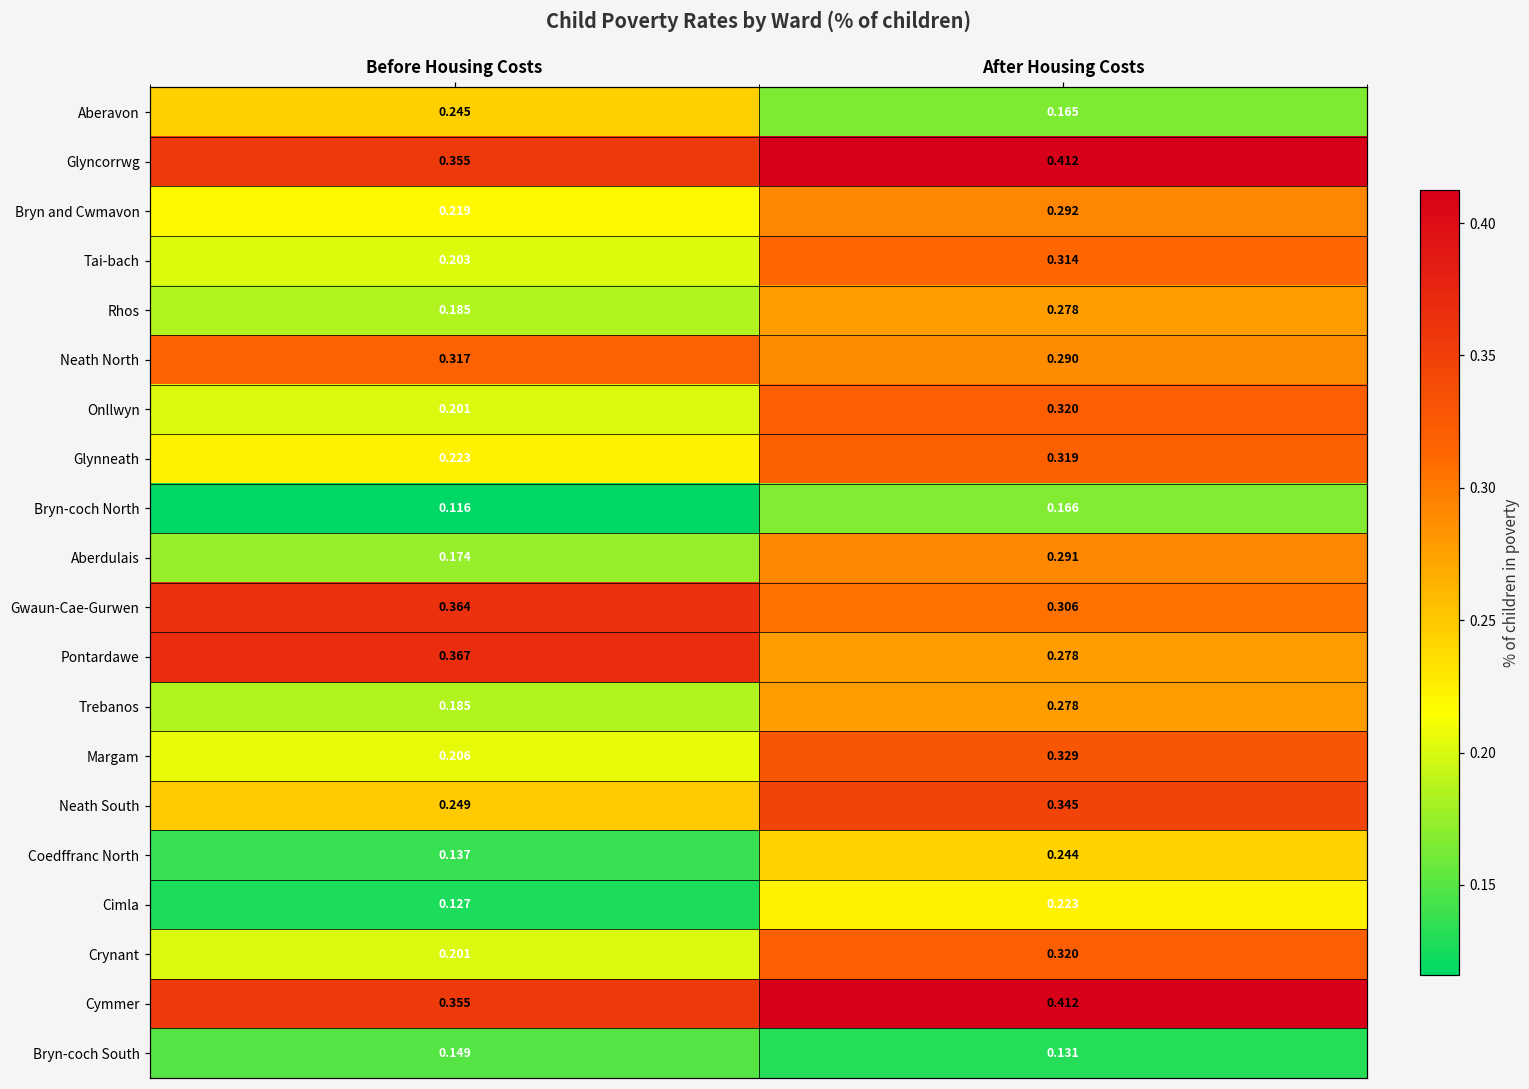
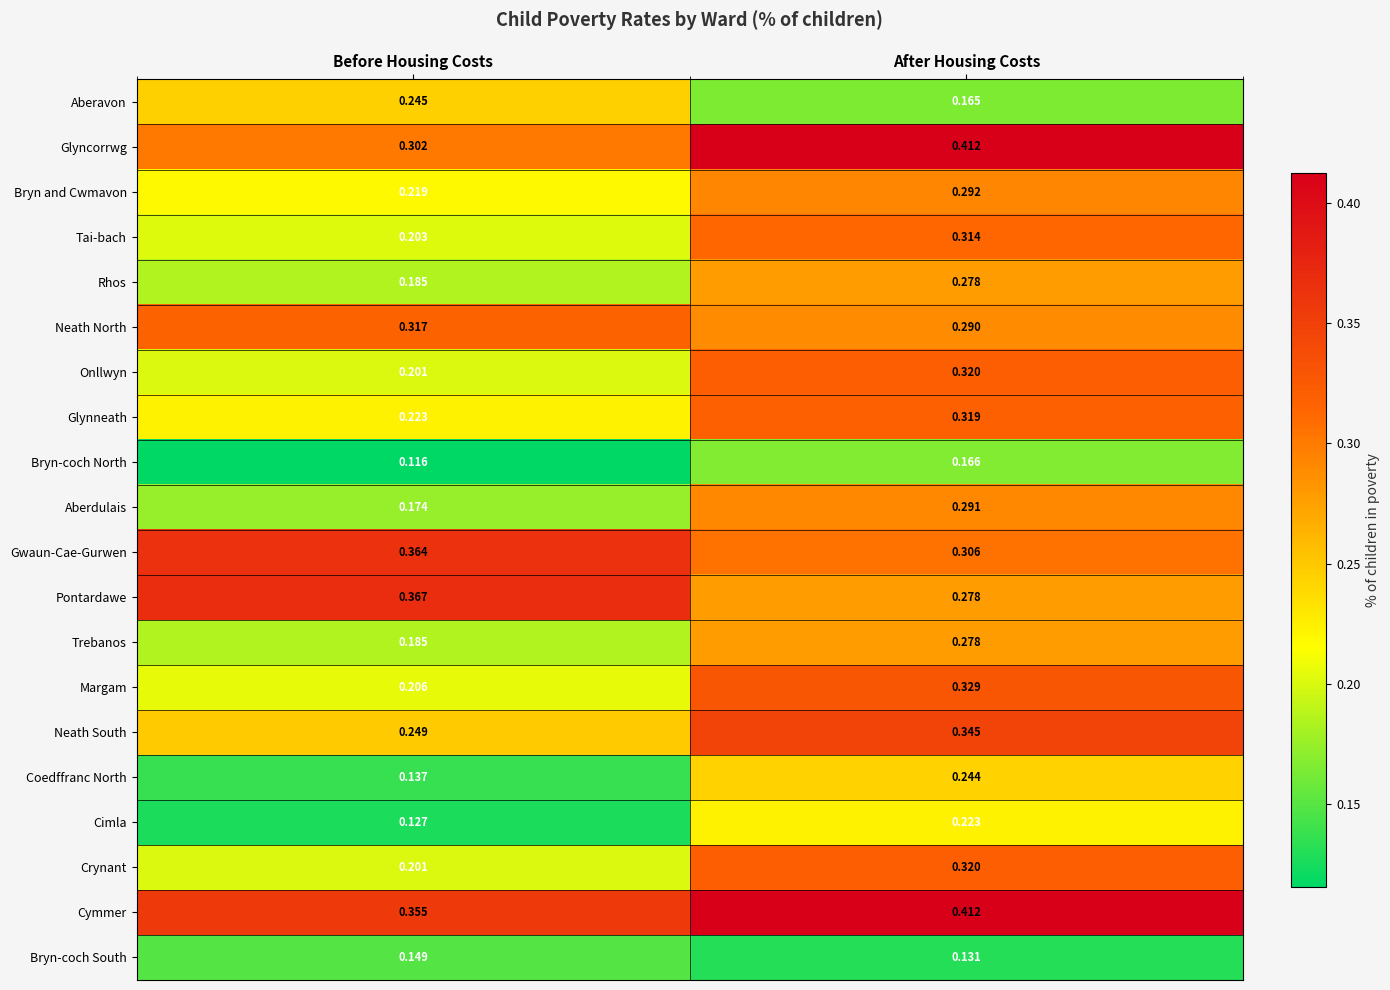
  {
    "Aberavon": {
      "Before Housing Costs": 0.245,
      "After Housing Costs": 0.165
    },
    "Glyncorrwg": {
-     "Before Housing Costs": 0.355,
+     "Before Housing Costs": 0.302,
      "After Housing Costs": 0.412
    },
    "Bryn and Cwmavon": {
      "Before Housing Costs": 0.219,
      "After Housing Costs": 0.292
    },
    "Tai-bach": {
      "Before Housing Costs": 0.203,
      "After Housing Costs": 0.314
    },
    "Rhos": {
      "Before Housing Costs": 0.185,
      "After Housing Costs": 0.278
    },
    "Neath North": {
      "Before Housing Costs": 0.317,
      "After Housing Costs": 0.290
    },
    "Onllwyn": {
      "Before Housing Costs": 0.201,
      "After Housing Costs": 0.320
    },
    "Glynneath": {
      "Before Housing Costs": 0.223,
      "After Housing Costs": 0.319
    },
    "Bryn-coch North": {
      "Before Housing Costs": 0.116,
      "After Housing Costs": 0.166
    },
    "Aberdulais": {
      "Before Housing Costs": 0.174,
      "After Housing Costs": 0.291
    },
    "Gwaun-Cae-Gurwen": {
      "Before Housing Costs": 0.364,
      "After Housing Costs": 0.306
    },
    "Pontardawe": {
      "Before Housing Costs": 0.367,
      "After Housing Costs": 0.278
    },
    "Trebanos": {
      "Before Housing Costs": 0.185,
      "After Housing Costs": 0.278
    },
    "Margam": {
      "Before Housing Costs": 0.206,
      "After Housing Costs": 0.329
    },
    "Neath South": {
      "Before Housing Costs": 0.249,
      "After Housing Costs": 0.345
    },
    "Coedffranc North": {
      "Before Housing Costs": 0.137,
      "After Housing Costs": 0.244
    },
    "Cimla": {
      "Before Housing Costs": 0.127,
      "After Housing Costs": 0.223
    },
    "Crynant": {
      "Before Housing Costs": 0.201,
      "After Housing Costs": 0.320
    },
    "Cymmer": {
      "Before Housing Costs": 0.355,
      "After Housing Costs": 0.412
    },
    "Bryn-coch South": {
      "Before Housing Costs": 0.149,
      "After Housing Costs": 0.131
    }
  }
